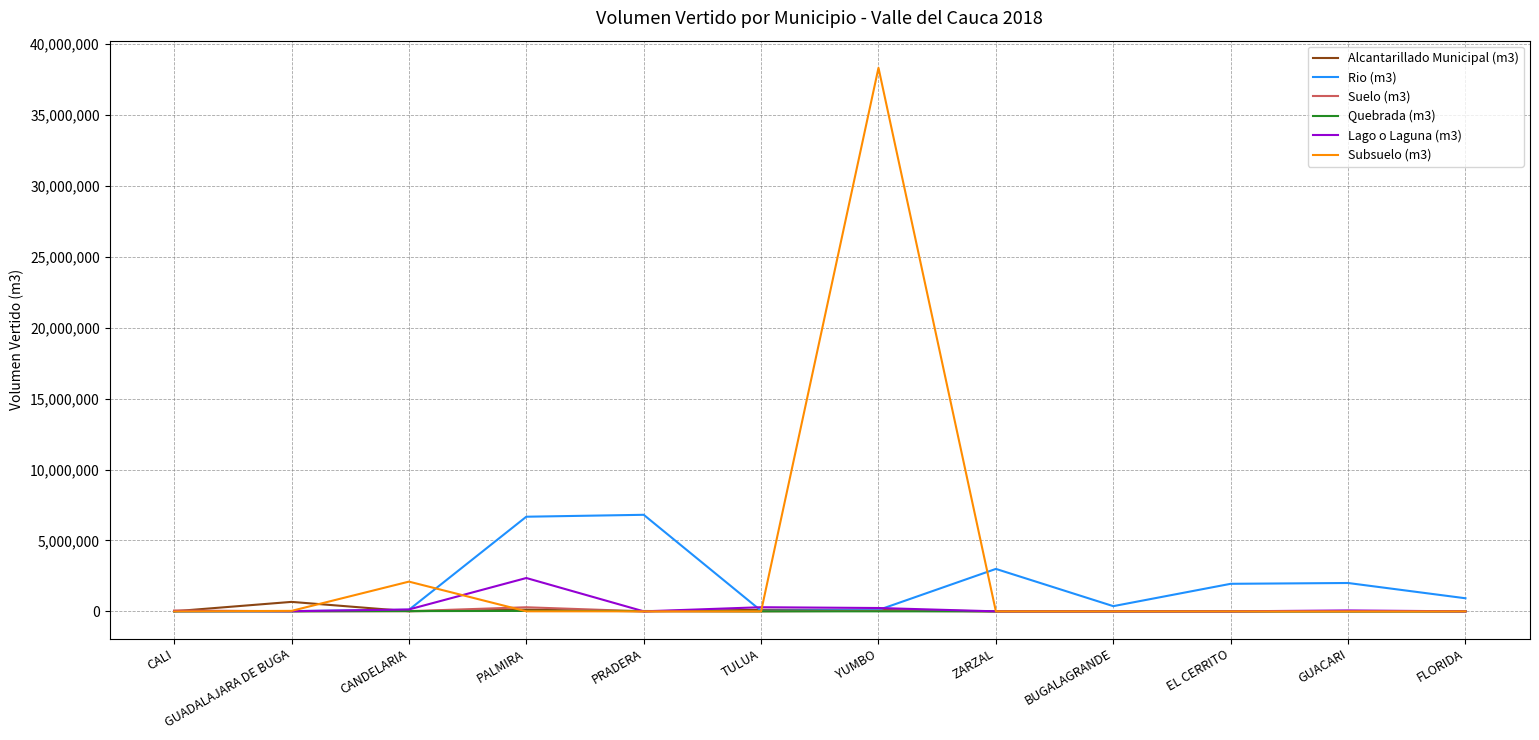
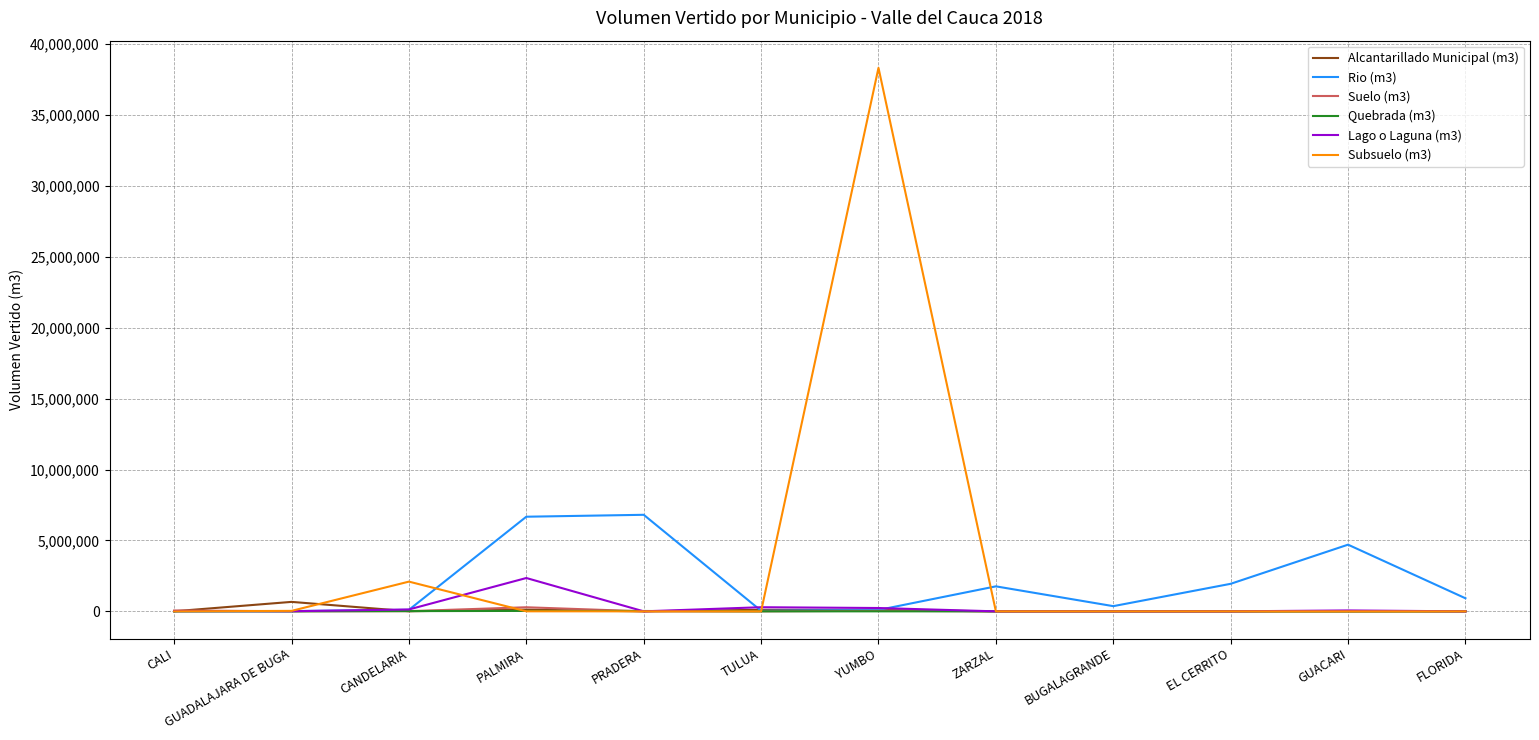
  {
    "Alcantarillado Municipal (m3)": {
      "GUADALAJARA DE BUGA": "700,000"
    },
    "Rio (m3)": {
      "PALMIRA": "6,700,000",
      "PRADERA": "6,800,000",
-     "ZARZAL": "3,000,000",
+     "ZARZAL": "1,800,000",
      "BUGALAGRANDE": "400,000",
      "EL CERRITO": "1,900,000",
-     "GUACARI": "2,000,000",
+     "GUACARI": "4,700,000",
      "FLORIDA": "900,000"
    },
    "Lago o Laguna (m3)": {
      "PALMIRA": "2,400,000",
      "TULUA": "300,000"
    },
    "Subsuelo (m3)": {
      "CANDELARIA": "2,100,000",
      "YUMBO": "38,300,000"
    }
  }
